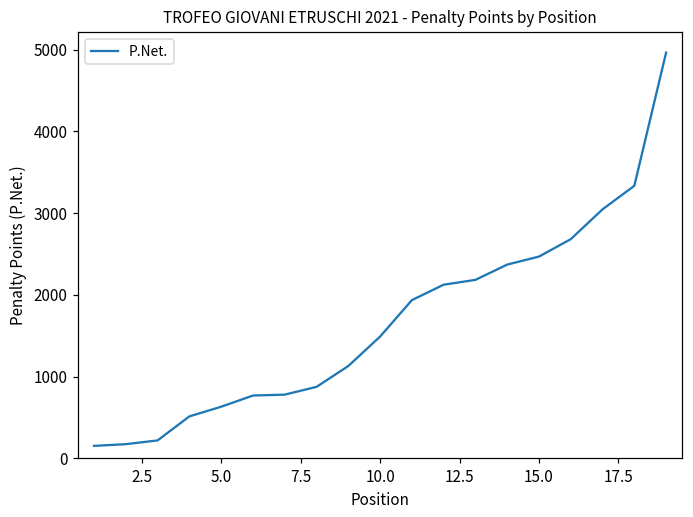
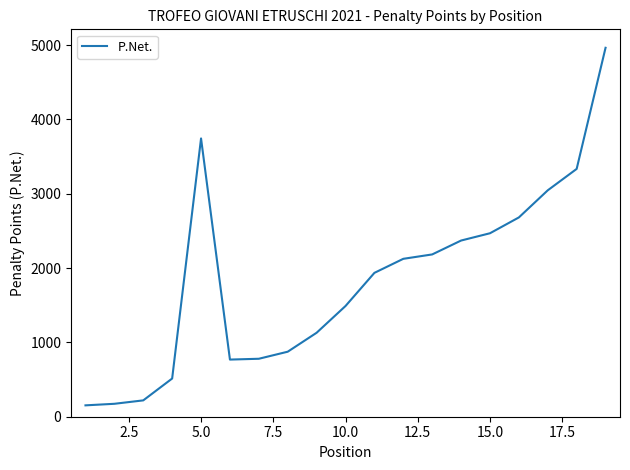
  {
-   "5.0": 600,
+   "5.0": 3700,
    "10.0": 1500,
    "15.0": 2500
  }
